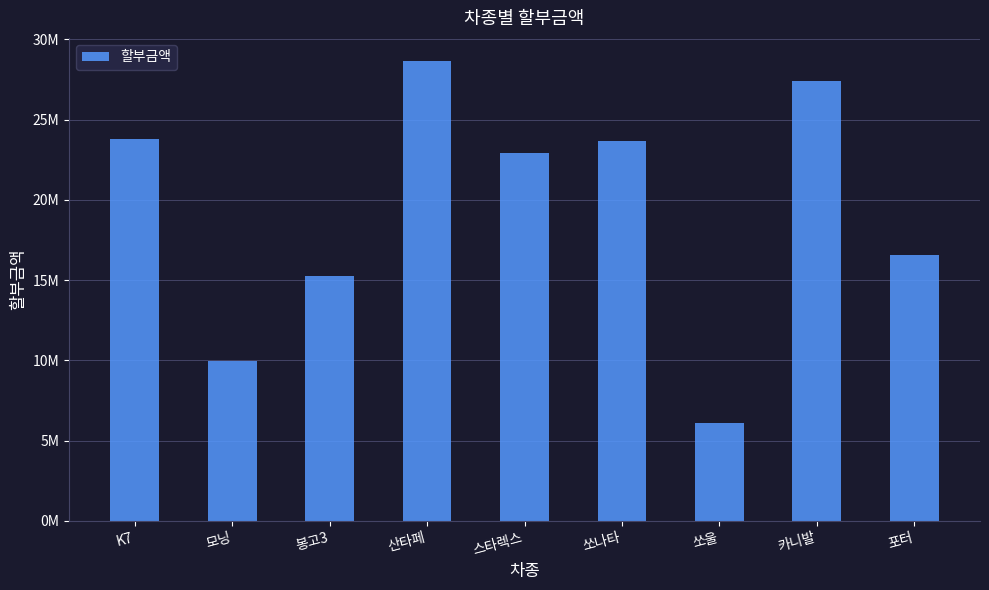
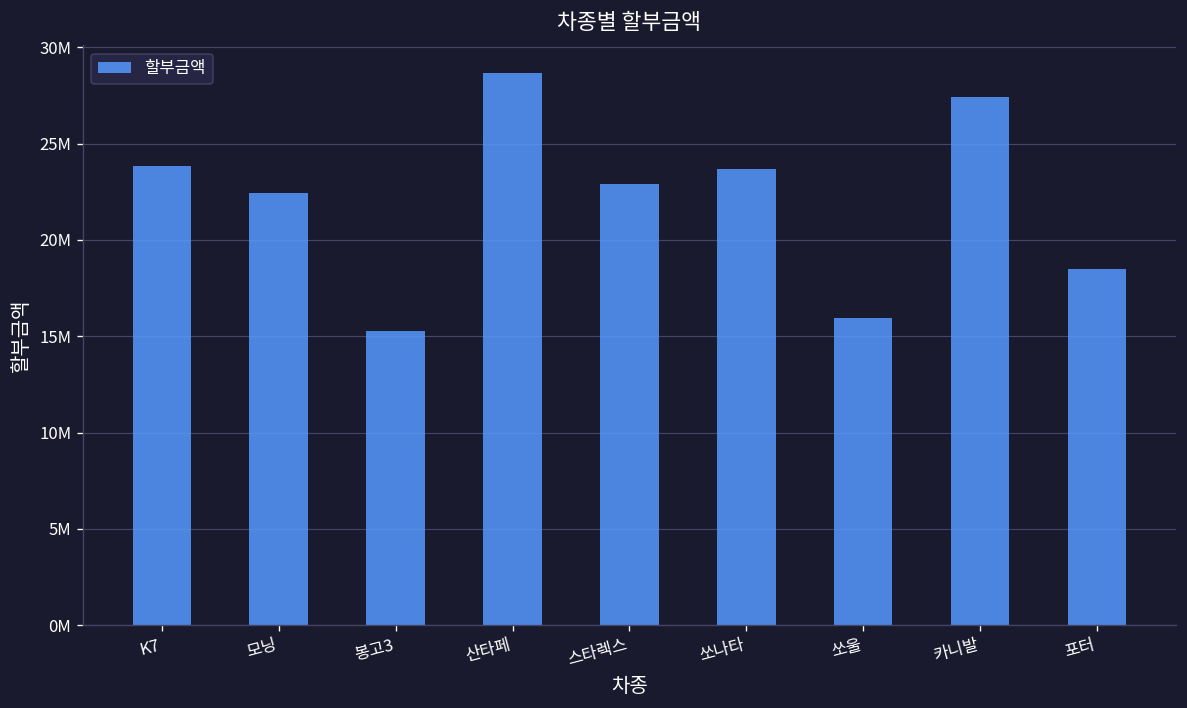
  {
    "K7": 23800000,
-   "모닝": 10000000,
+   "모닝": 22500000,
    "봉고3": 15300000,
    "산타페": 28700000,
    "스타렉스": 22900000,
    "쏘나타": 23700000,
-   "쏘울": 6100000,
+   "쏘울": 15900000,
    "카니발": 27400000,
-   "포터": 16600000
+   "포터": 18500000
  }
